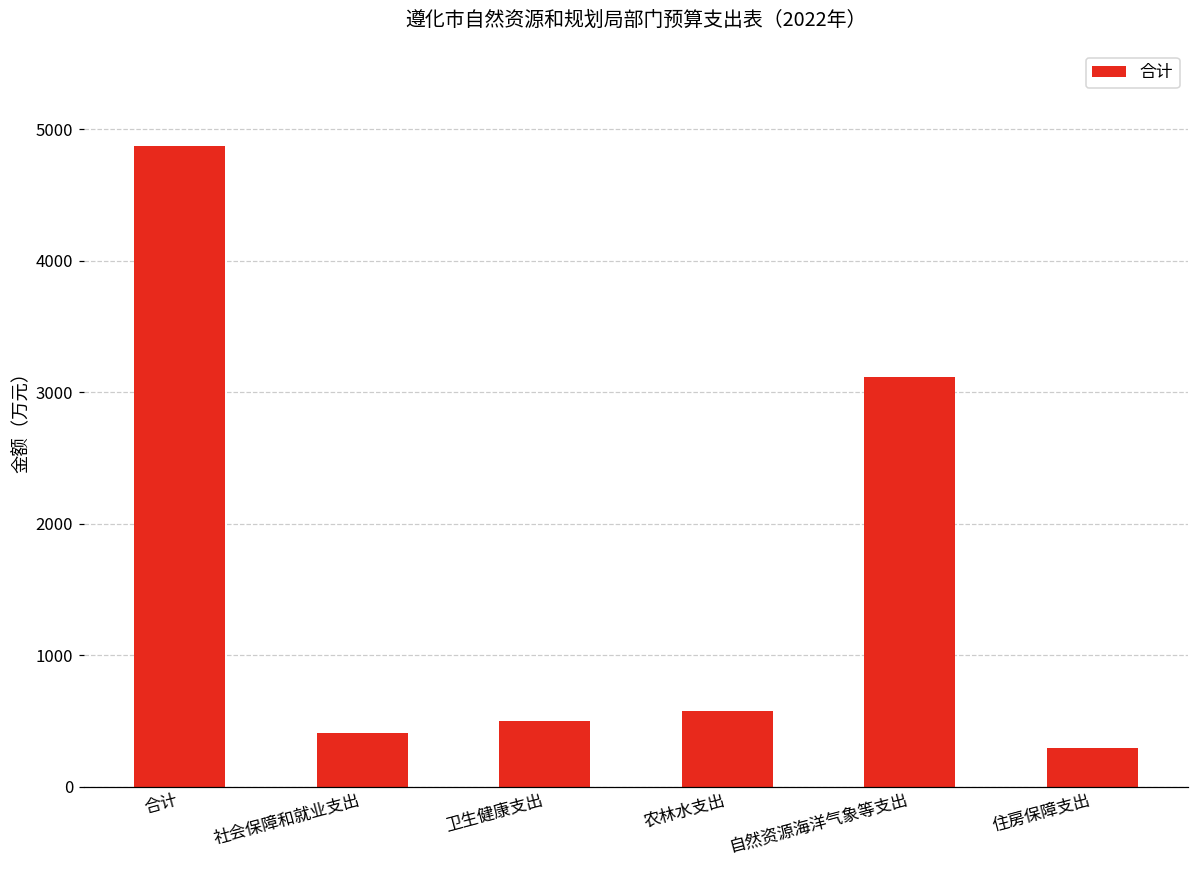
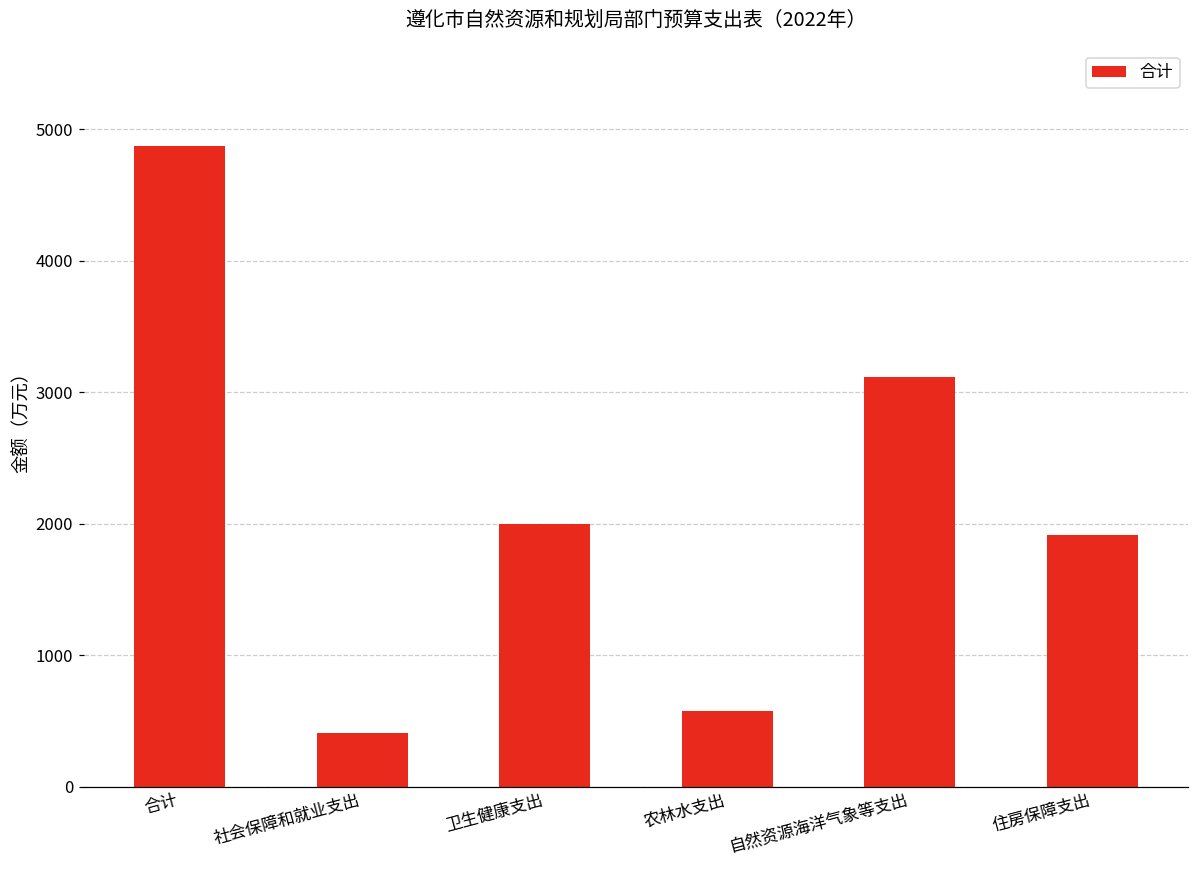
  {
    "合计": 4880,
    "社会保障和就业支出": 410,
-   "卫生健康支出": 500,
+   "卫生健康支出": 2000,
    "农林水支出": 570,
    "自然资源海洋气象等支出": 3110,
-   "住房保障支出": 300
+   "住房保障支出": 1920
  }
